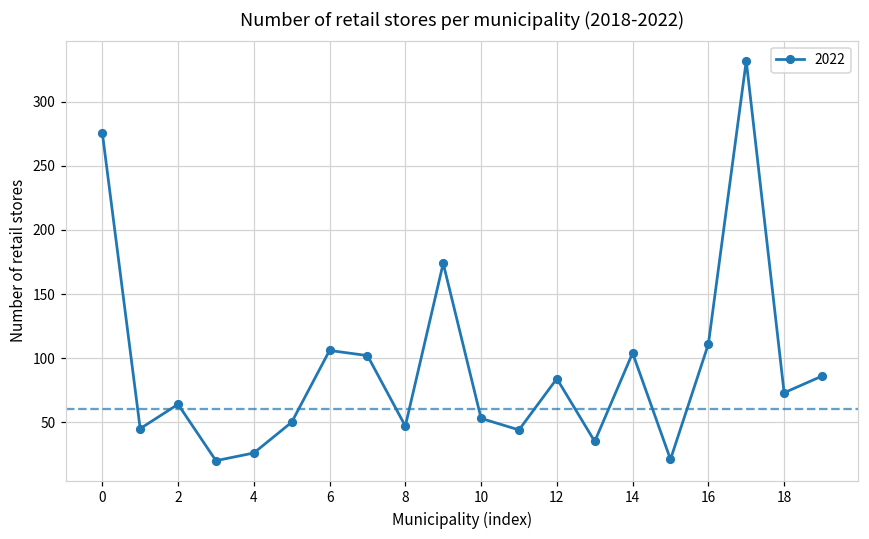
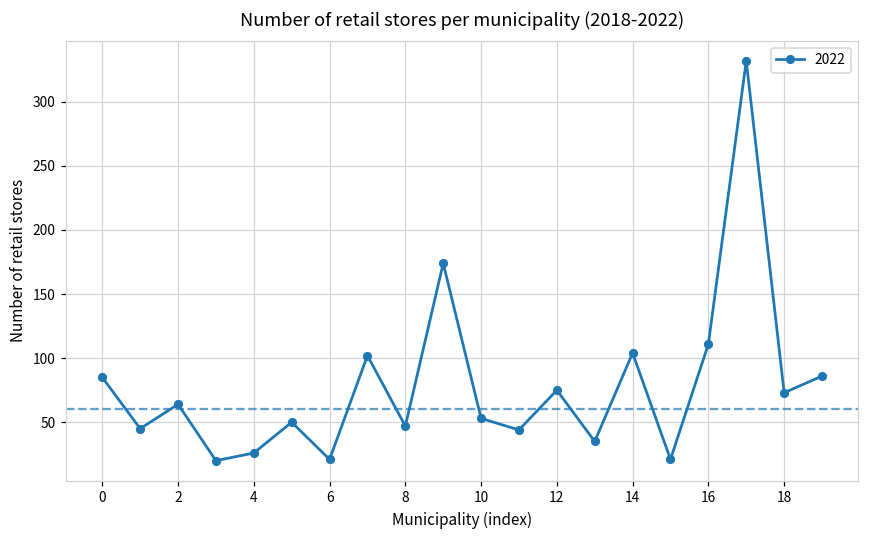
  {
-   "0": 276,
+   "0": 85,
    "2": 64,
    "4": 26,
-   "6": 106,
+   "6": 21,
    "8": 47,
    "10": 53,
-   "12": 84,
+   "12": 75,
    "14": 104,
    "16": 111,
    "18": 73
  }
